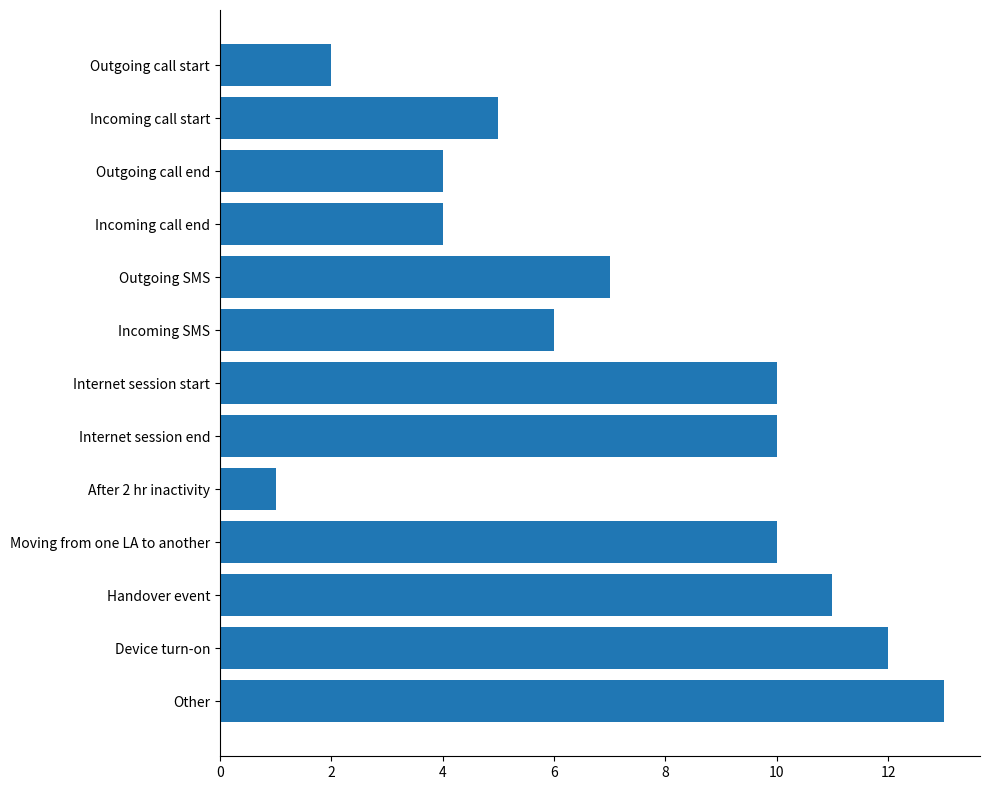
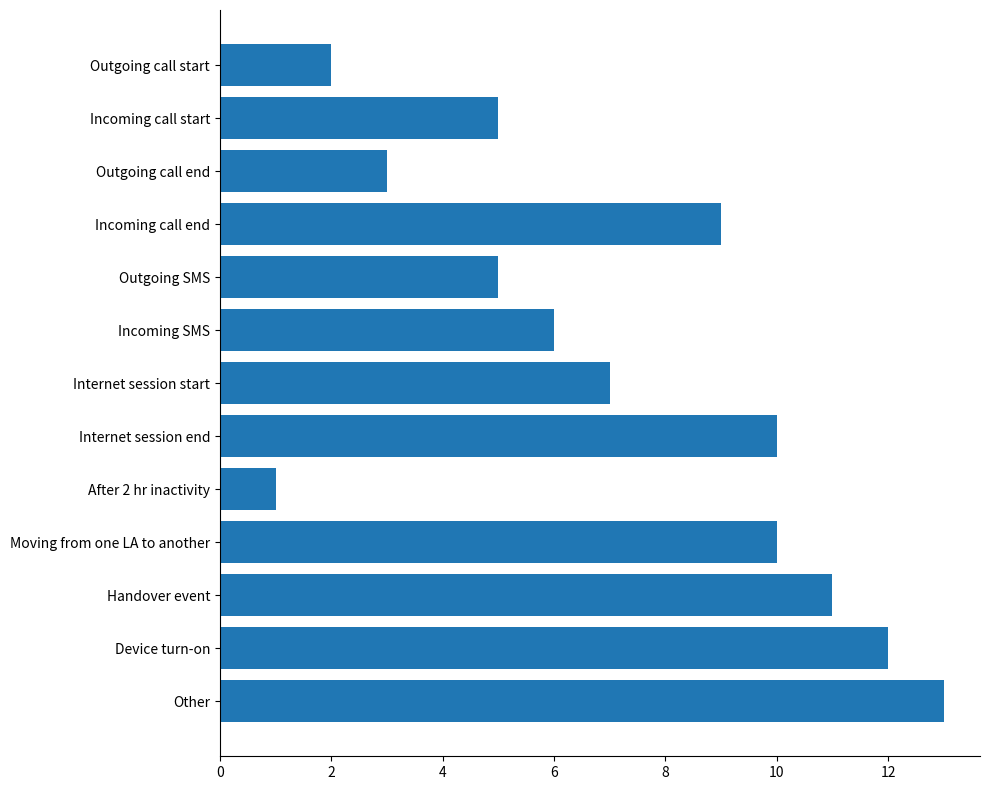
  {
    "Outgoing call start": 2,
    "Incoming call start": 5,
-   "Outgoing call end": 4,
-   "Incoming call end": 4,
-   "Outgoing SMS": 7,
+   "Outgoing call end": 3,
+   "Incoming call end": 9,
+   "Outgoing SMS": 5,
    "Incoming SMS": 6,
-   "Internet session start": 10,
+   "Internet session start": 7,
    "Internet session end": 10,
    "After 2 hr inactivity": 1,
    "Moving from one LA to another": 10,
    "Handover event": 11,
    "Device turn-on": 12,
    "Other": 13
  }
